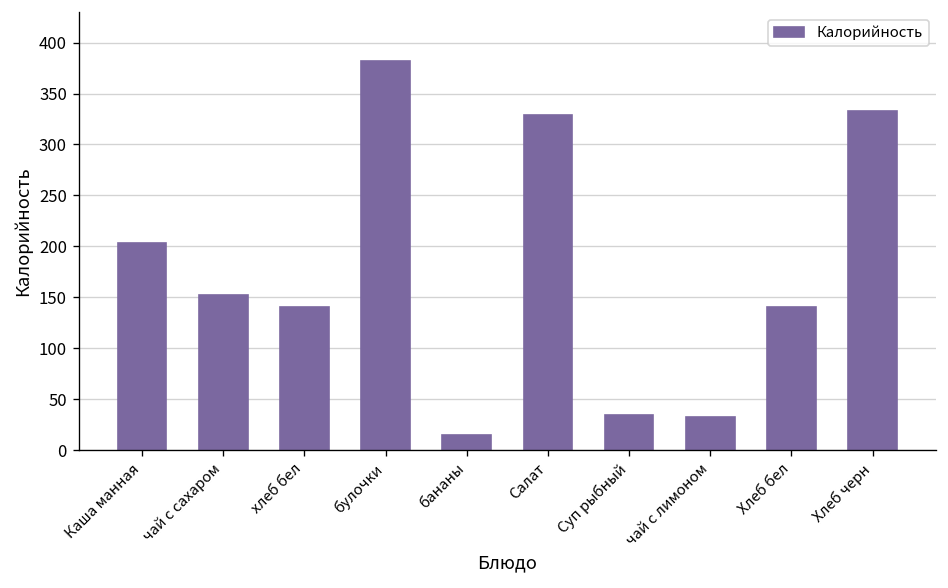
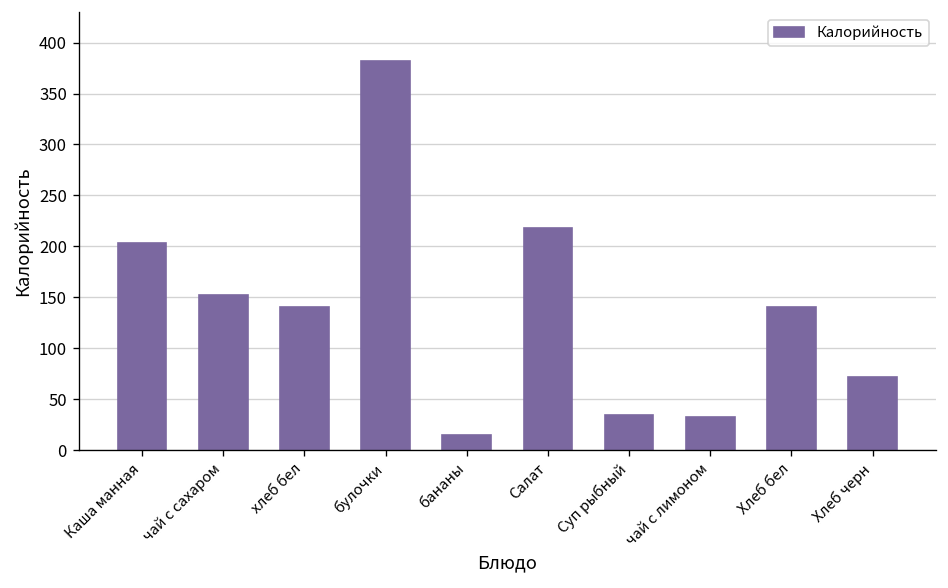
  {
    "Каша манная": 200,
    "чай с сахаром": 150,
    "хлеб бел": 140,
    "булочки": 380,
    "бананы": 10,
-   "Салат": 330,
+   "Салат": 220,
    "Суп рыбный": 30,
    "чай с лимоном": 30,
    "Хлеб бел": 140,
-   "Хлеб черн": 330
+   "Хлеб черн": 70
  }
